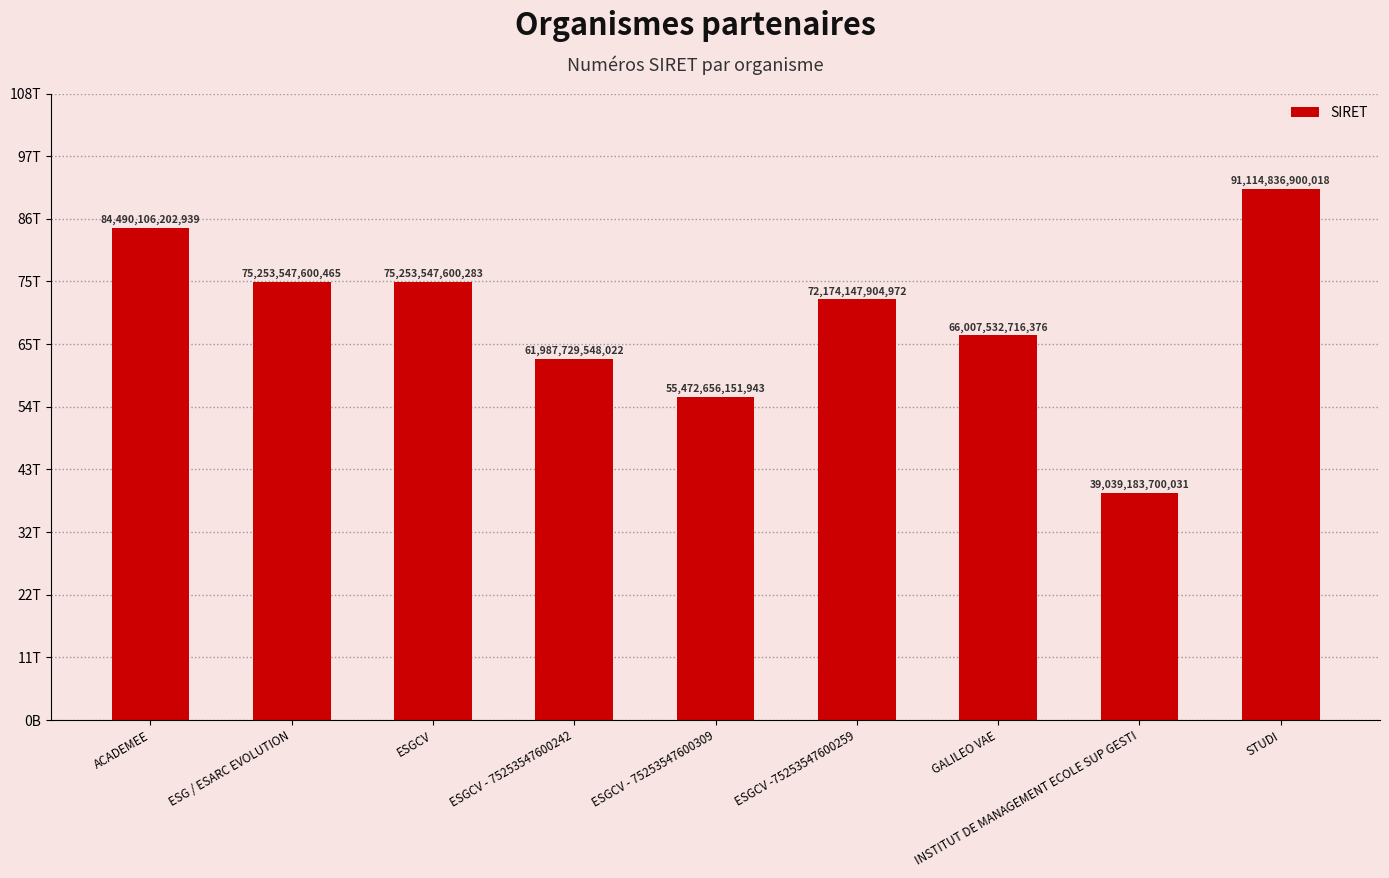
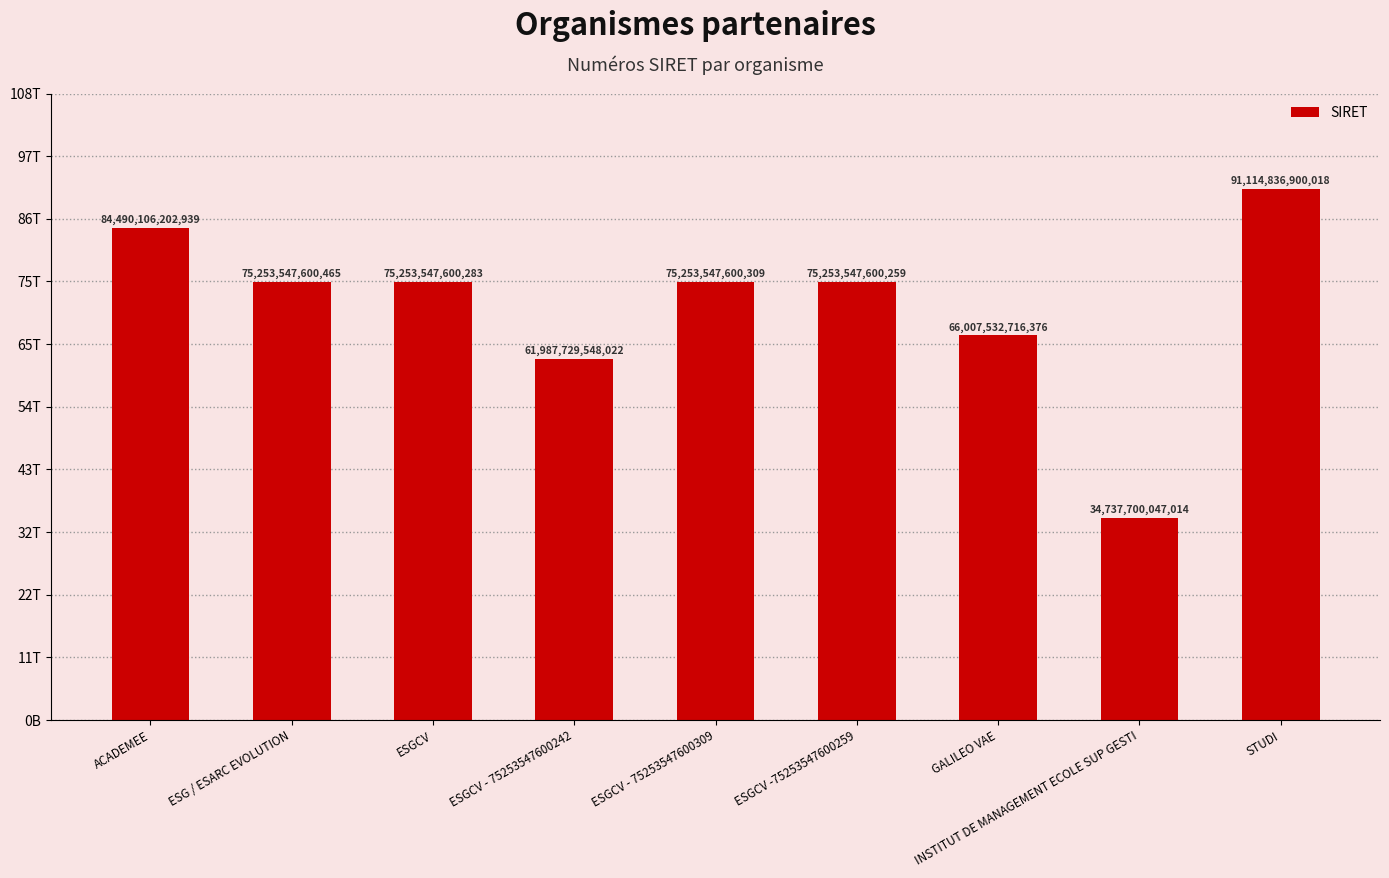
  {
    "ACADEMEE": "84,490,106,202,939",
    "ESG / ESARC EVOLUTION": "75,253,547,600,465",
    "ESGCV": "75,253,547,600,283",
    "ESGCV - 75253547600242": "61,987,729,548,022",
-   "ESGCV - 75253547600309": "55,472,656,151,943",
-   "ESGCV -75253547600259": "72,174,147,904,972",
+   "ESGCV - 75253547600309": "75,253,547,600,309",
+   "ESGCV -75253547600259": "75,253,547,600,259",
    "GALILEO VAE": "66,007,532,716,376",
-   "INSTITUT DE MANAGEMENT ECOLE SUP GESTI": "39,039,183,700,031",
+   "INSTITUT DE MANAGEMENT ECOLE SUP GESTI": "34,737,700,047,014",
    "STUDI": "91,114,836,900,018"
  }
